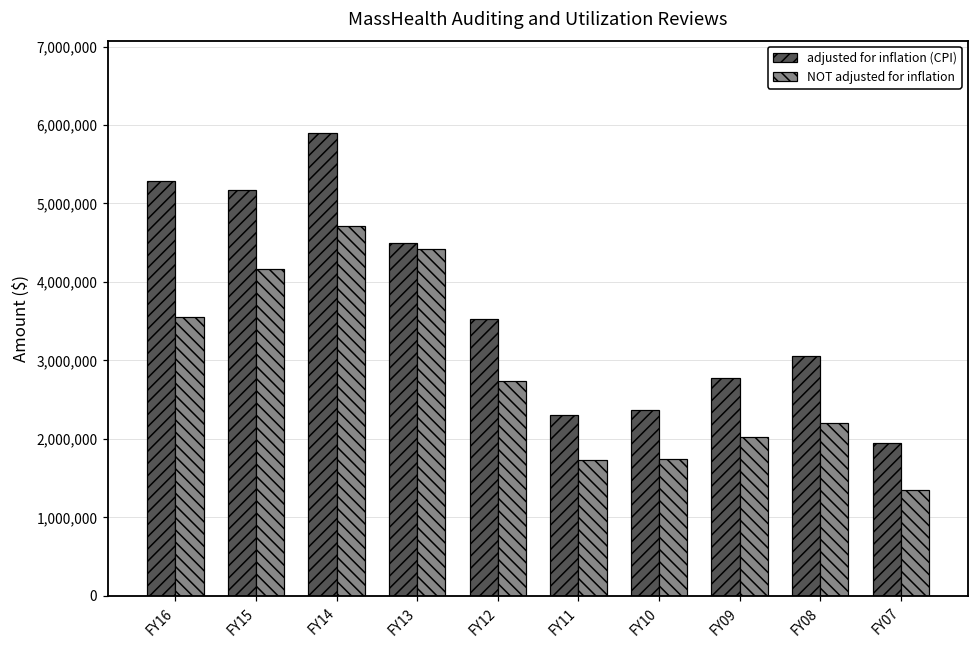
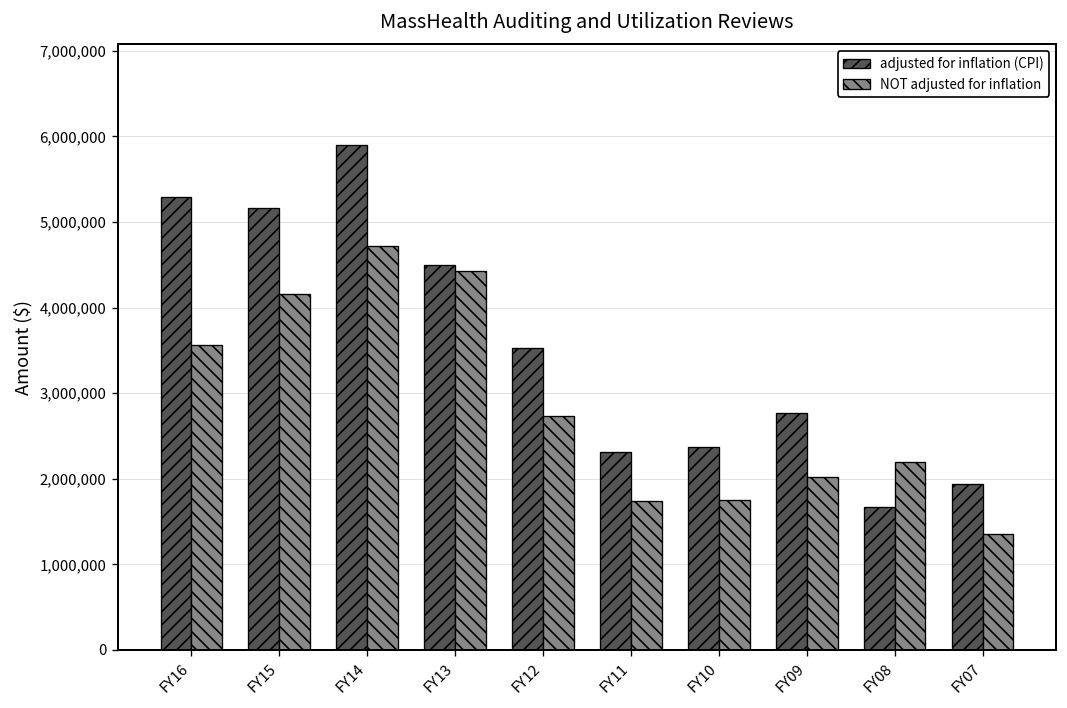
  {
    "adjusted for inflation (CPI)": {
      "FY16": "5,300,000",
      "FY15": "5,200,000",
      "FY14": "5,900,000",
      "FY13": "4,500,000",
      "FY12": "3,500,000",
      "FY11": "2,300,000",
      "FY10": "2,400,000",
      "FY09": "2,800,000",
-     "FY08": "3,100,000",
+     "FY08": "1,700,000",
      "FY07": "1,900,000"
    },
    "NOT adjusted for inflation": {
      "FY16": "3,600,000",
      "FY15": "4,200,000",
      "FY14": "4,700,000",
      "FY13": "4,400,000",
      "FY12": "2,700,000",
      "FY11": "1,700,000",
      "FY10": "1,700,000",
      "FY09": "2,000,000",
      "FY08": "2,200,000",
      "FY07": "1,400,000"
    }
  }
